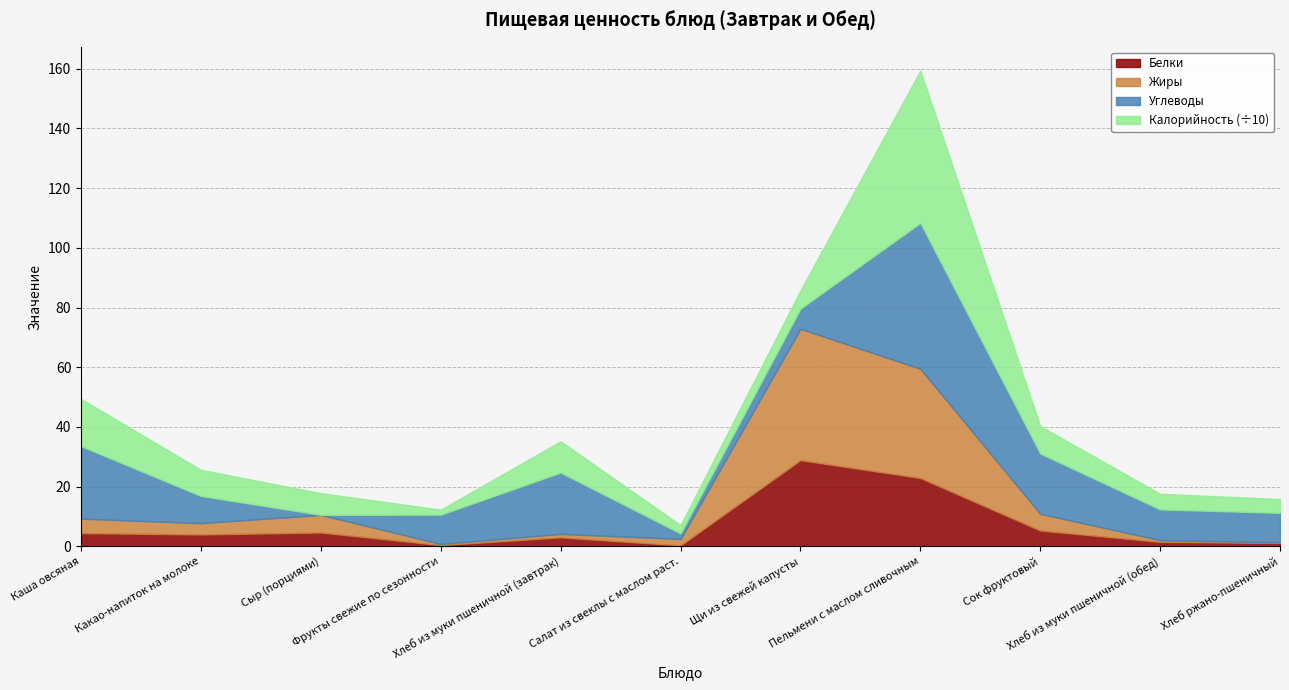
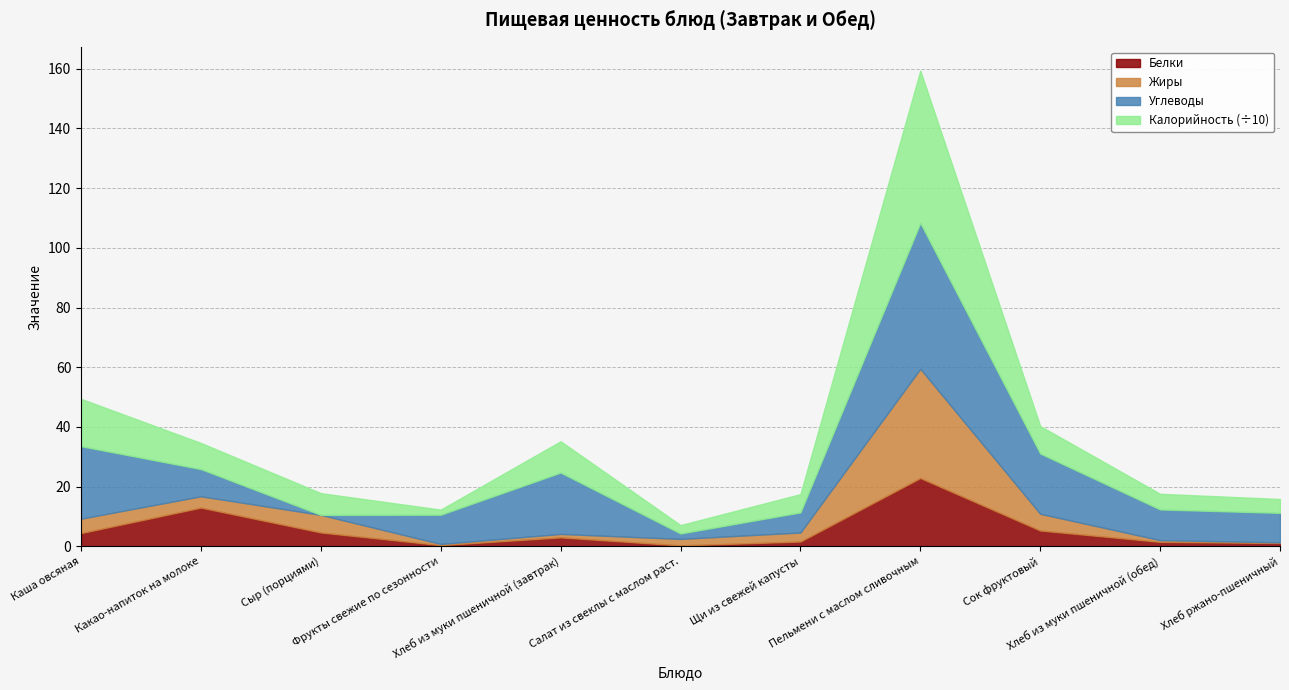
  {
    "Белки": {
      "Каша овсяная": 4,
-     "Какао-напиток на молоке": 4,
+     "Какао-напиток на молоке": 13,
      "Сыр (порциями)": 5,
      "Хлеб из муки пшеничной (завтрак)": 3,
-     "Щи из свежей капусты": 29,
+     "Щи из свежей капусты": 2,
      "Пельмени с маслом сливочным": 23,
      "Сок фруктовый": 5
    },
    "Жиры": {
      "Каша овсяная": 5,
      "Какао-напиток на молоке": 4,
      "Хлеб из муки пшеничной (завтрак)": 1,
      "Салат из свеклы с маслом раст.": 2,
-     "Щи из свежей капусты": 44,
+     "Щи из свежей капусты": 3,
      "Пельмени с маслом сливочным": 37,
      "Сок фруктовый": 6
    },
    "Углеводы": {
      "Каша овсяная": 24,
      "Какао-напиток на молоке": 9,
      "Фрукты свежие по сезонности": 10,
      "Хлеб из муки пшеничной (завтрак)": 21,
      "Салат из свеклы с маслом раст.": 2,
      "Щи из свежей капусты": 7,
      "Пельмени с маслом сливочным": 49,
      "Сок фруктовый": 20,
      "Хлеб из муки пшеничной (обед)": 10,
      "Хлеб ржано-пшеничный": 10
    },
    "Калорийность (÷10)": {
      "Каша овсяная": 16,
      "Какао-напиток на молоке": 9,
      "Сыр (порциями)": 7,
      "Фрукты свежие по сезонности": 2,
      "Хлеб из муки пшеничной (завтрак)": 10,
      "Салат из свеклы с маслом раст.": 3,
      "Щи из свежей капусты": 6,
      "Пельмени с маслом сливочным": 51,
      "Сок фруктовый": 9,
      "Хлеб из муки пшеничной (обед)": 5,
      "Хлеб ржано-пшеничный": 5
    }
  }
